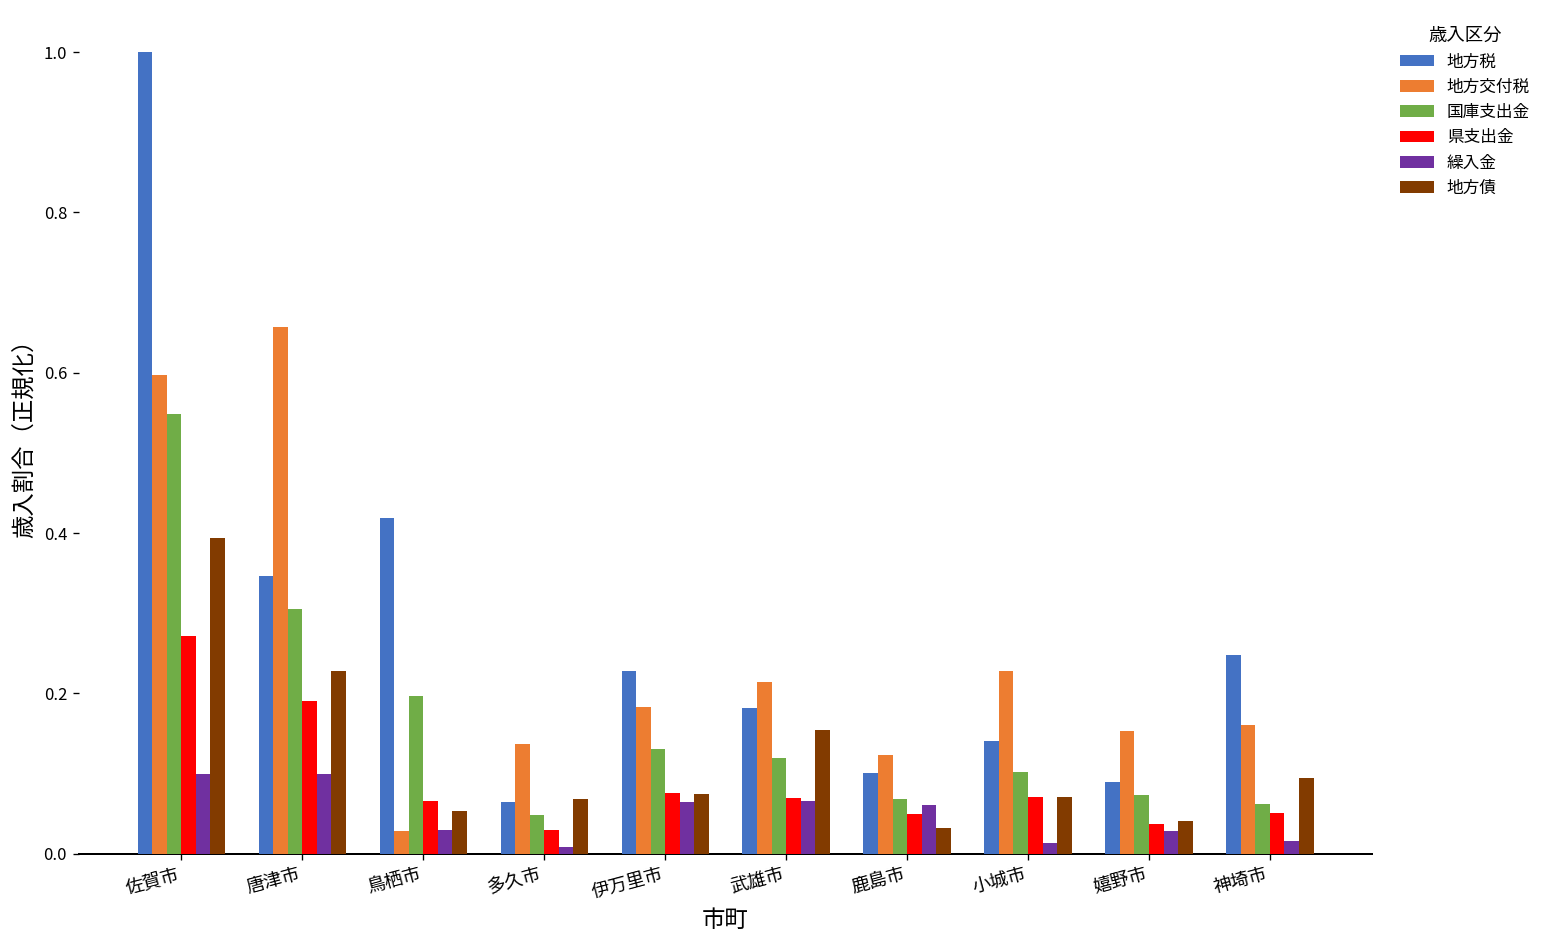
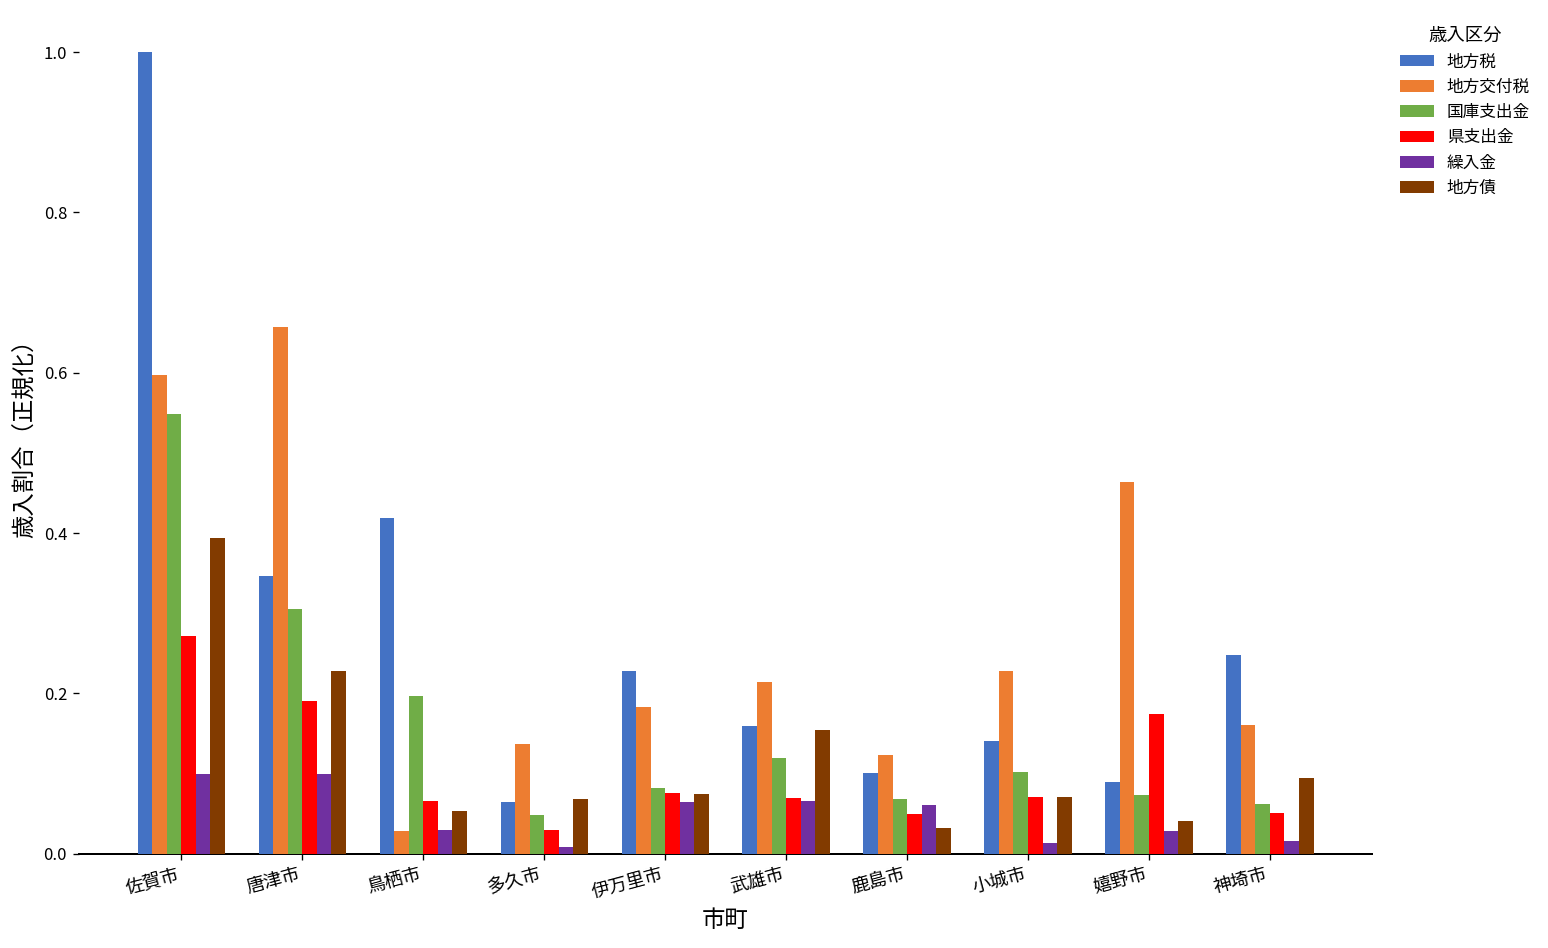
  {
    "地方税": {
      "佐賀市": 1.00,
      "唐津市": 0.35,
      "鳥栖市": 0.42,
      "多久市": 0.06,
      "伊万里市": 0.23,
-     "武雄市": 0.18,
+     "武雄市": 0.16,
      "鹿島市": 0.10,
      "小城市": 0.14,
      "嬉野市": 0.09,
      "神埼市": 0.25
    },
    "地方交付税": {
      "佐賀市": 0.60,
      "唐津市": 0.66,
      "鳥栖市": 0.03,
      "多久市": 0.14,
      "伊万里市": 0.18,
      "武雄市": 0.21,
      "鹿島市": 0.12,
      "小城市": 0.23,
-     "嬉野市": 0.15,
+     "嬉野市": 0.46,
      "神埼市": 0.16
    },
    "国庫支出金": {
      "佐賀市": 0.55,
      "唐津市": 0.31,
      "鳥栖市": 0.20,
      "多久市": 0.05,
-     "伊万里市": 0.13,
+     "伊万里市": 0.08,
      "武雄市": 0.12,
      "鹿島市": 0.07,
      "小城市": 0.10,
      "嬉野市": 0.07,
      "神埼市": 0.06
    },
    "県支出金": {
      "佐賀市": 0.27,
      "唐津市": 0.19,
      "鳥栖市": 0.07,
      "多久市": 0.03,
      "伊万里市": 0.08,
      "武雄市": 0.07,
      "鹿島市": 0.05,
      "小城市": 0.07,
-     "嬉野市": 0.04,
+     "嬉野市": 0.17,
      "神埼市": 0.05
    },
    "繰入金": {
      "佐賀市": 0.10,
      "唐津市": 0.10,
      "鳥栖市": 0.03,
      "多久市": 0.01,
      "伊万里市": 0.06,
      "武雄市": 0.07,
      "鹿島市": 0.06,
      "小城市": 0.01,
      "嬉野市": 0.03,
      "神埼市": 0.02
    },
    "地方債": {
      "佐賀市": 0.39,
      "唐津市": 0.23,
      "鳥栖市": 0.05,
      "多久市": 0.07,
      "伊万里市": 0.08,
      "武雄市": 0.15,
      "鹿島市": 0.03,
      "小城市": 0.07,
      "嬉野市": 0.04,
      "神埼市": 0.10
    }
  }
